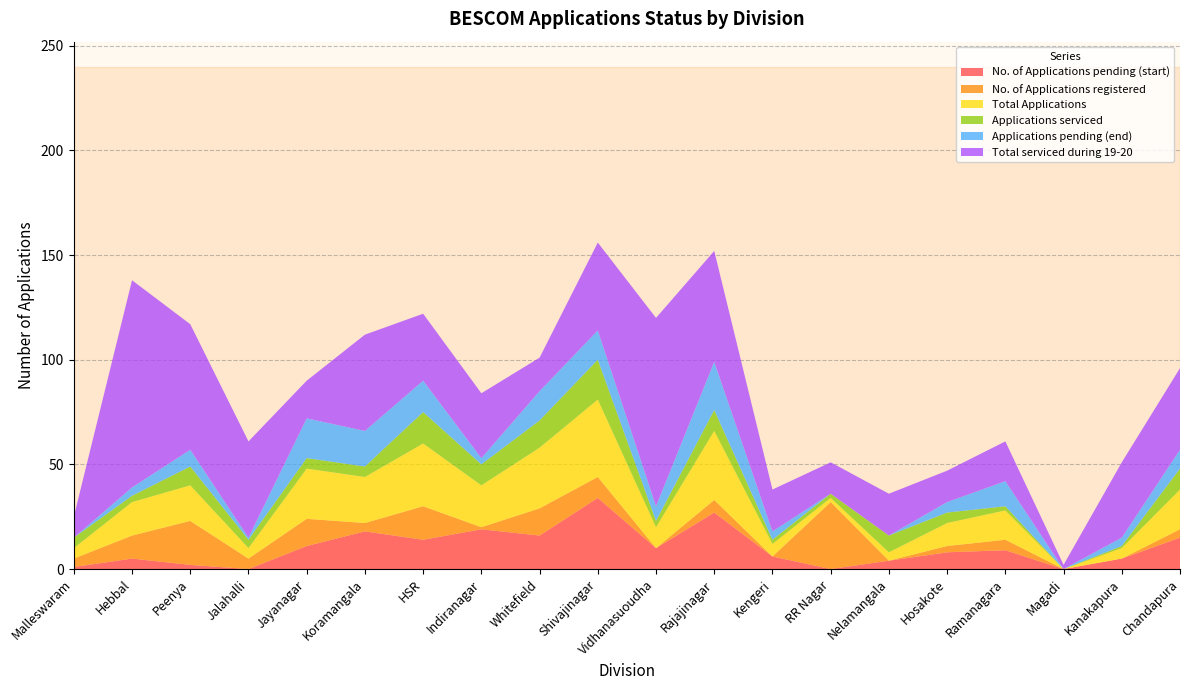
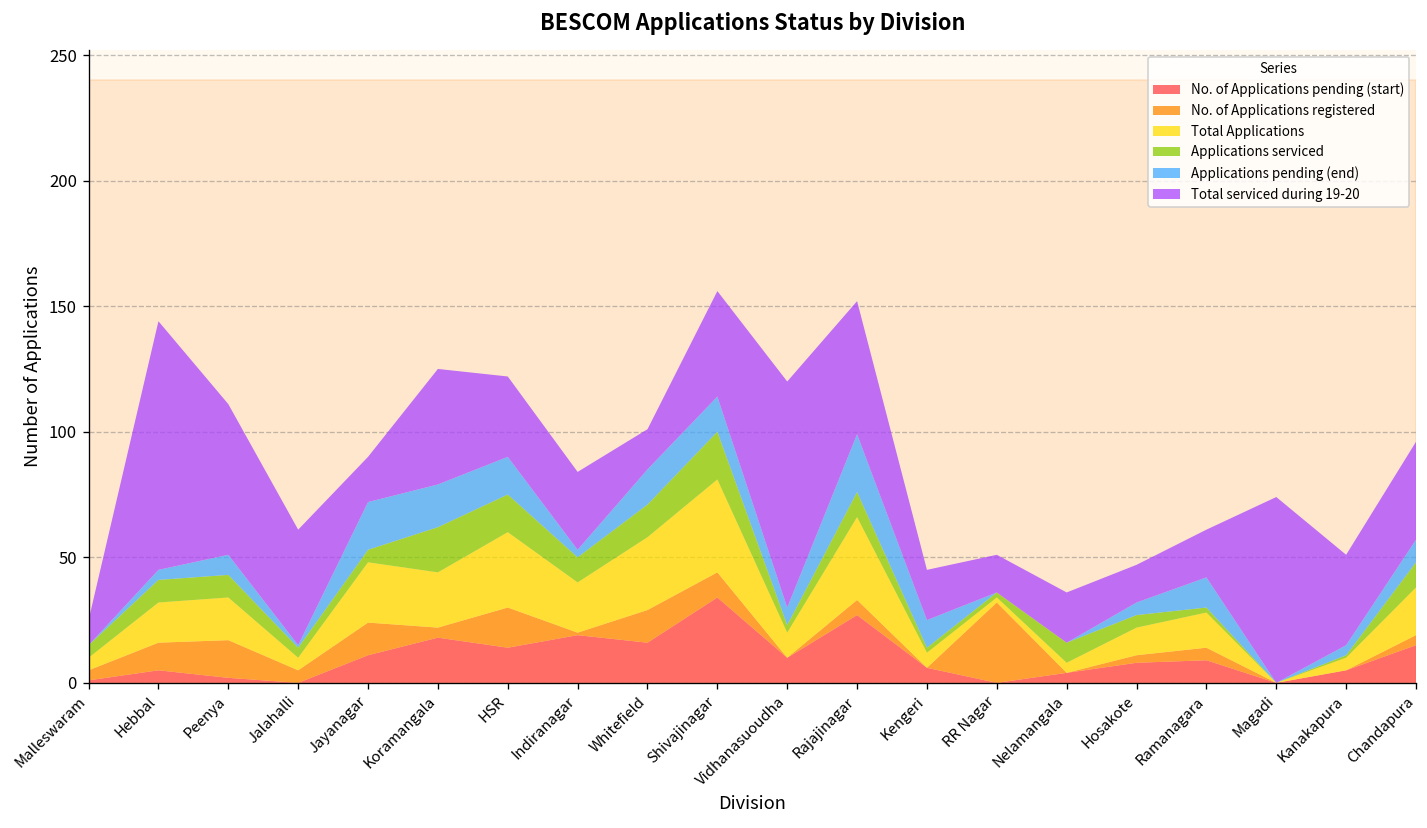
  {
    "No. of Applications pending (start)": {
      "Hebbal": 5,
      "Peenya": 2,
      "Jalahalli": 0,
      "Jayanagar": 11,
      "Koramangala": 18,
      "HSR": 14,
      "Whitefield": 16,
      "Shivajinagar": 34,
      "Rajajinagar": 27,
      "RR Nagar": 0,
      "Hosakote": 8,
      "Ramanagara": 9,
      "Chandapura": 15
    },
    "No. of Applications registered": {
      "Malleswaram": 4,
      "Hebbal": 11,
-     "Peenya": 21,
+     "Peenya": 15,
      "Jalahalli": 5,
      "Jayanagar": 13,
      "Koramangala": 4,
      "HSR": 16,
      "Whitefield": 13,
      "Shivajinagar": 10,
      "Rajajinagar": 6,
      "RR Nagar": 32,
      "Hosakote": 3,
      "Ramanagara": 5,
      "Chandapura": 4
    },
    "Total Applications": {
      "Malleswaram": 5,
      "Hebbal": 16,
      "Peenya": 17,
      "Jalahalli": 5,
      "Jayanagar": 24,
      "Koramangala": 22,
      "HSR": 30,
      "Indiranagar": 20,
      "Whitefield": 29,
      "Shivajinagar": 37,
      "Vidhanasuoudha": 10,
      "Rajajinagar": 33,
      "Kengeri": 6,
      "RR Nagar": 2,
      "Nelamangala": 4,
      "Hosakote": 11,
      "Ramanagara": 14,
      "Chandapura": 19
    },
    "Applications serviced": {
-     "Hebbal": 3,
+     "Hebbal": 9,
      "Peenya": 9,
      "Jayanagar": 5,
-     "Koramangala": 5,
+     "Koramangala": 18,
      "HSR": 15,
      "Indiranagar": 10,
      "Whitefield": 13,
      "Shivajinagar": 19,
      "Vidhanasuoudha": 3,
      "Rajajinagar": 10,
      "Kengeri": 2,
      "Hosakote": 5,
      "Ramanagara": 2,
      "Chandapura": 10
    },
    "Applications pending (end)": {
      "Hebbal": 4,
      "Peenya": 8,
      "Jayanagar": 19,
      "Koramangala": 17,
      "HSR": 15,
      "Indiranagar": 3,
      "Whitefield": 14,
      "Shivajinagar": 14,
      "Vidhanasuoudha": 7,
      "Rajajinagar": 23,
-     "Kengeri": 4,
+     "Kengeri": 11,
      "Hosakote": 5,
      "Ramanagara": 12,
      "Kanakapura": 4,
      "Chandapura": 9
    },
    "Total serviced during 19-20": {
      "Malleswaram": 10,
      "Hebbal": 99,
      "Peenya": 60,
      "Jalahalli": 46,
      "Jayanagar": 18,
      "Koramangala": 46,
      "HSR": 32,
      "Indiranagar": 31,
      "Whitefield": 16,
      "Shivajinagar": 42,
      "Vidhanasuoudha": 90,
      "Rajajinagar": 53,
      "Kengeri": 20,
      "RR Nagar": 15,
      "Nelamangala": 20,
      "Hosakote": 15,
      "Ramanagara": 19,
-     "Magadi": 2,
+     "Magadi": 74,
      "Kanakapura": 36,
      "Chandapura": 39
    }
  }
